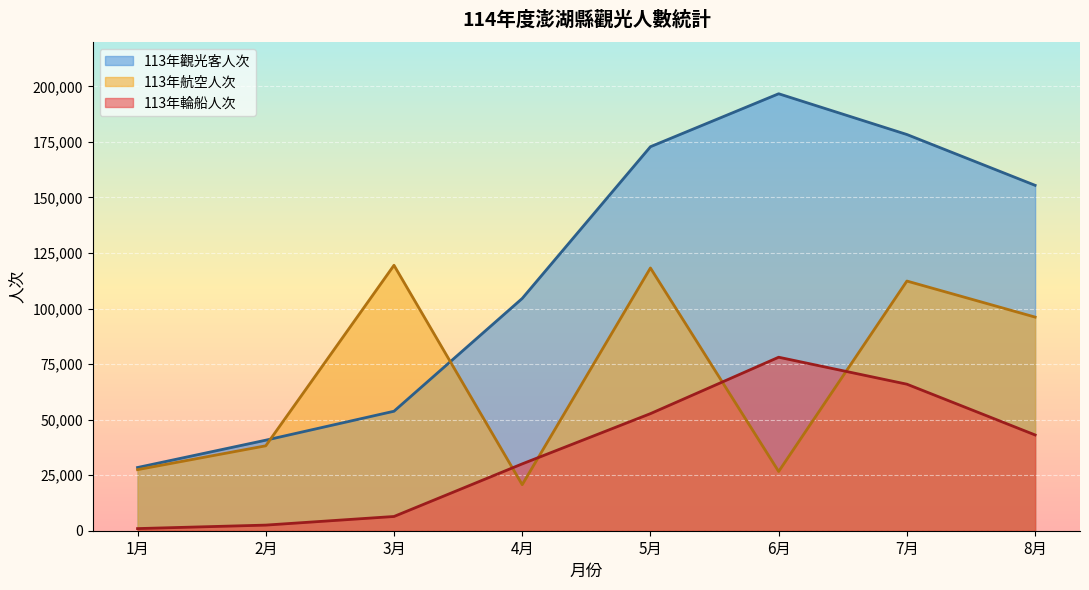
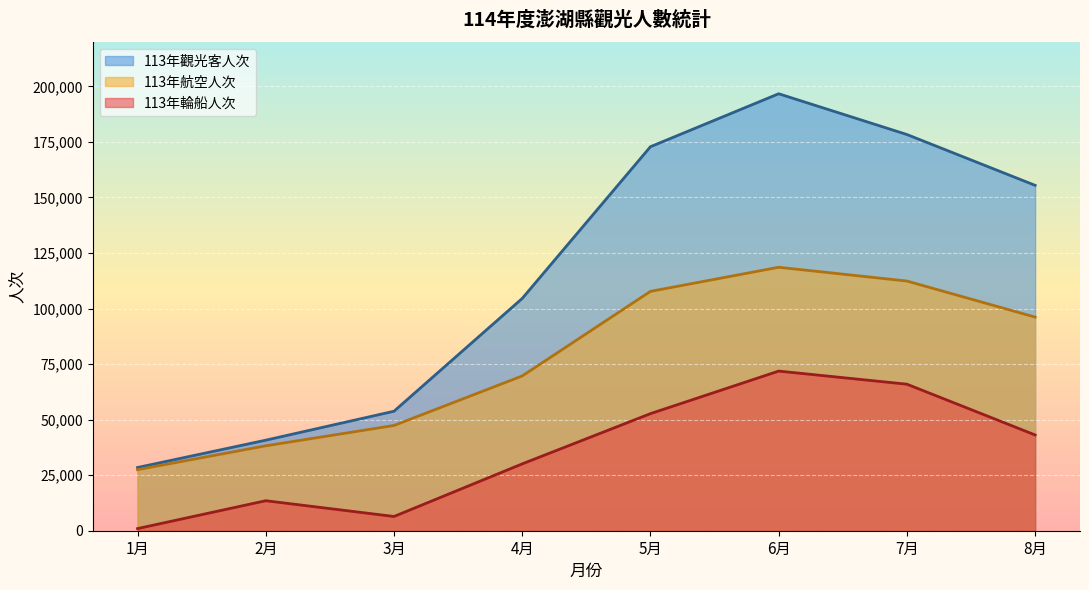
  {
    "113年觀光客人次": {
      "2月": "41,000",
      "3月": "54,000",
      "4月": "105,000",
      "5月": "173,000",
      "6月": "197,000",
      "7月": "178,000",
      "8月": "155,000"
    },
    "113年航空人次": {
      "2月": "38,000",
-     "3月": "119,000",
-     "4月": "21,000",
-     "5月": "118,000",
-     "6月": "27,000",
+     "3月": "47,000",
+     "4月": "70,000",
+     "5月": "108,000",
+     "6月": "119,000",
      "7月": "112,000",
      "8月": "96,000"
    },
    "113年輪船人次": {
      "1月": "1,000",
-     "2月": "3,000",
+     "2月": "14,000",
      "3月": "6,000",
      "4月": "30,000",
      "5月": "53,000",
-     "6月": "78,000",
+     "6月": "72,000",
      "7月": "66,000",
      "8月": "43,000"
    }
  }
